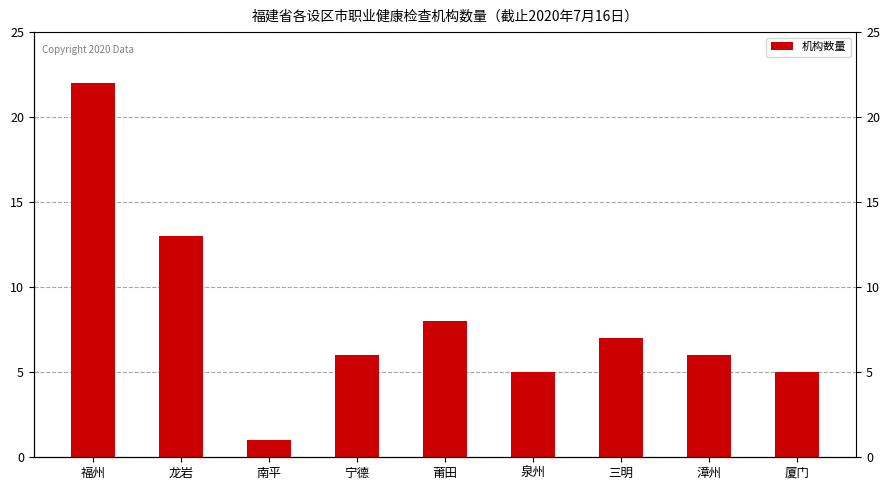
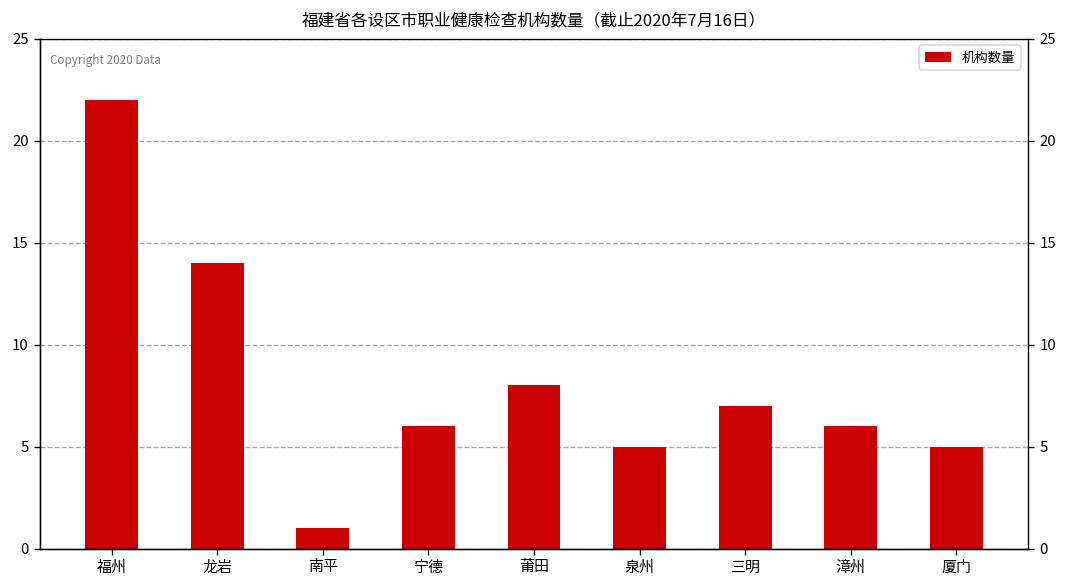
  {
    "福州": 22,
-   "龙岩": 13,
+   "龙岩": 14,
    "南平": 1,
    "宁德": 6,
    "莆田": 8,
    "泉州": 5,
    "三明": 7,
    "漳州": 6,
    "厦门": 5
  }
